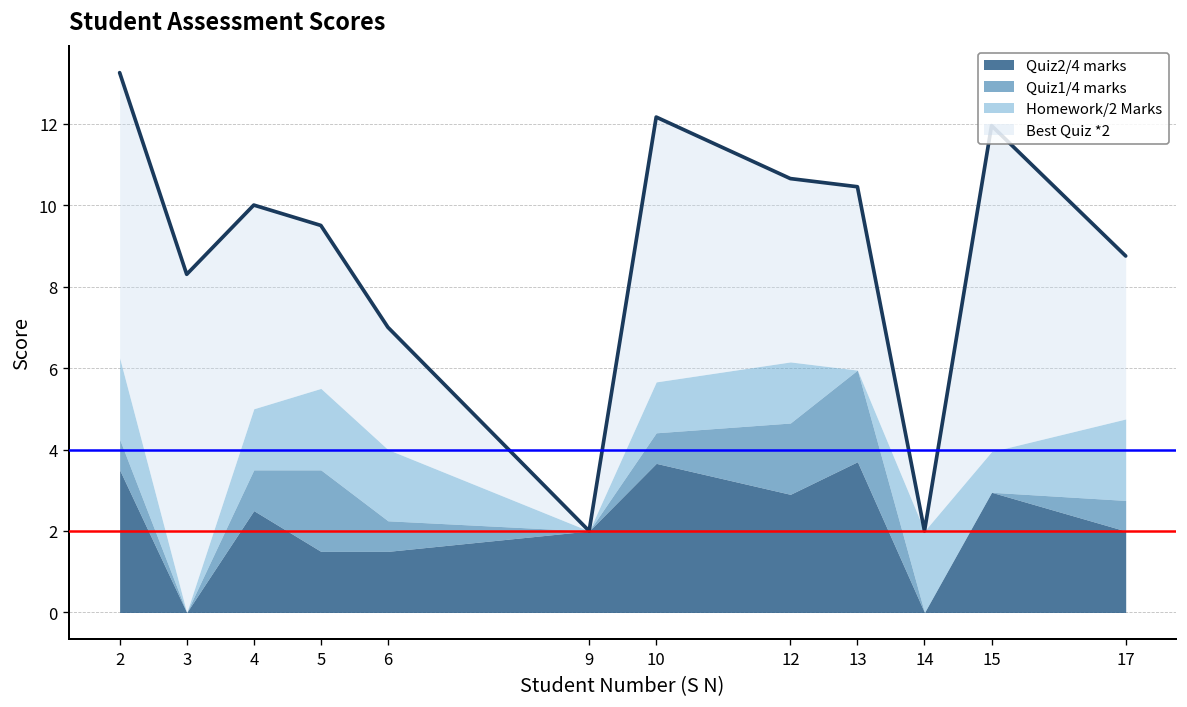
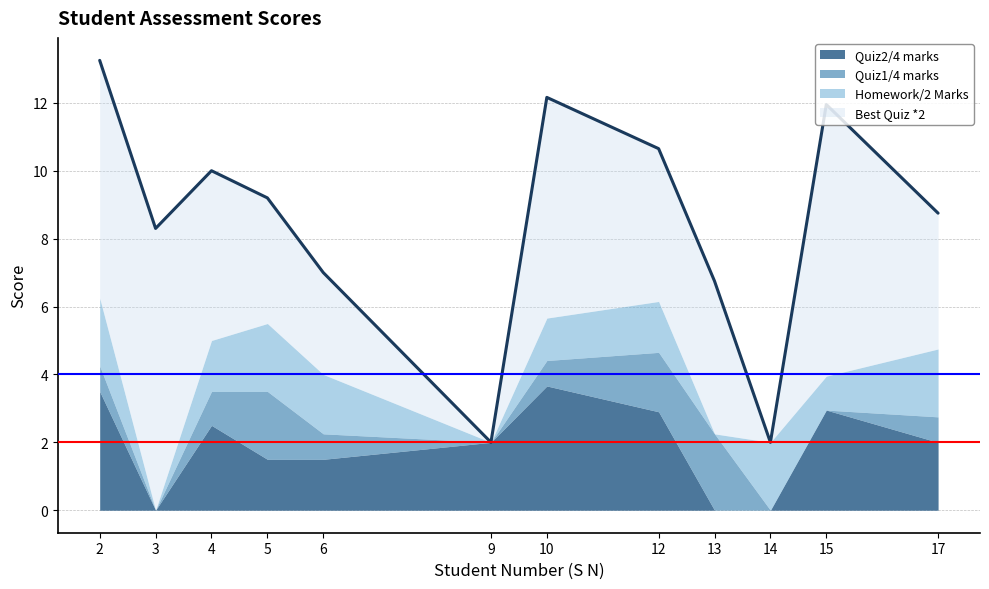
  {
    "Quiz2/4 marks": {
      "2": 3.5,
      "4": 2.5,
      "5": 1.5,
      "6": 1.5,
      "10": 3.7,
      "12": 2.9,
-     "13": 3.7,
+     "13": 0.0,
      "17": 2.0
    },
    "Best Quiz *2": {
      "2": 7.0,
      "3": 8.3,
      "4": 5.0,
-     "5": 4.0,
+     "5": 3.7,
      "6": 3.0,
      "10": 6.5,
      "12": 4.5,
      "13": 4.5,
      "17": 4.0
    }
  }
